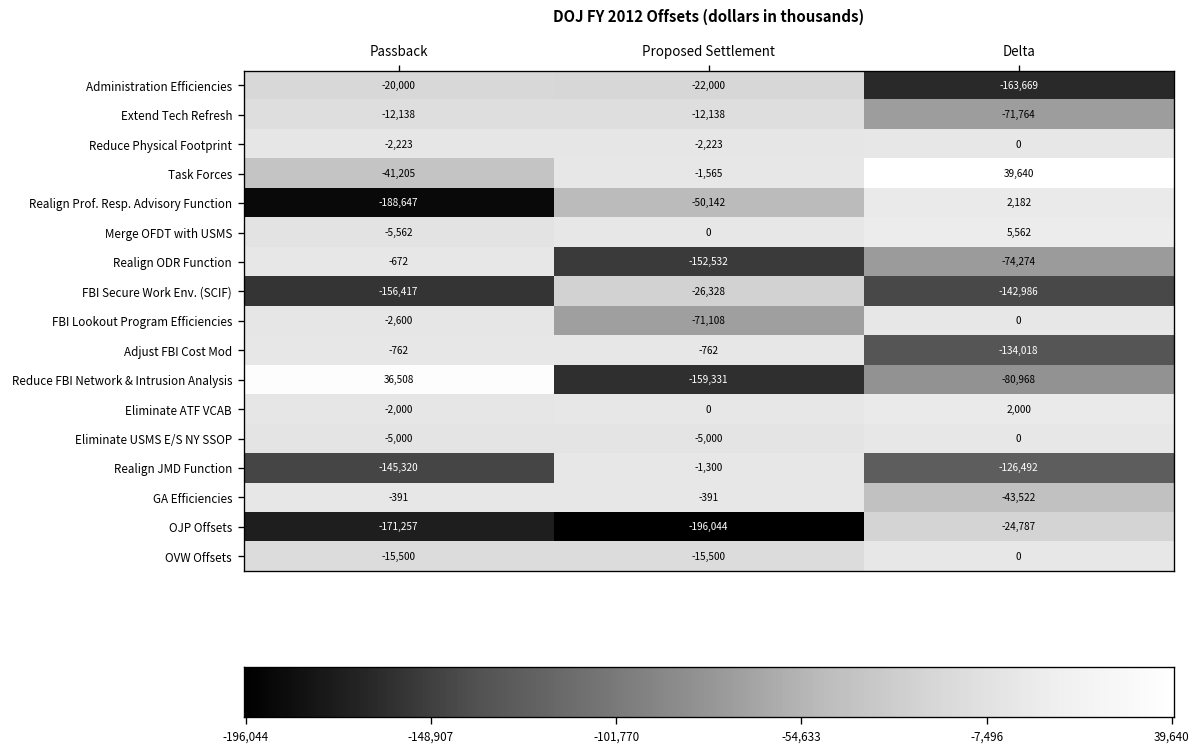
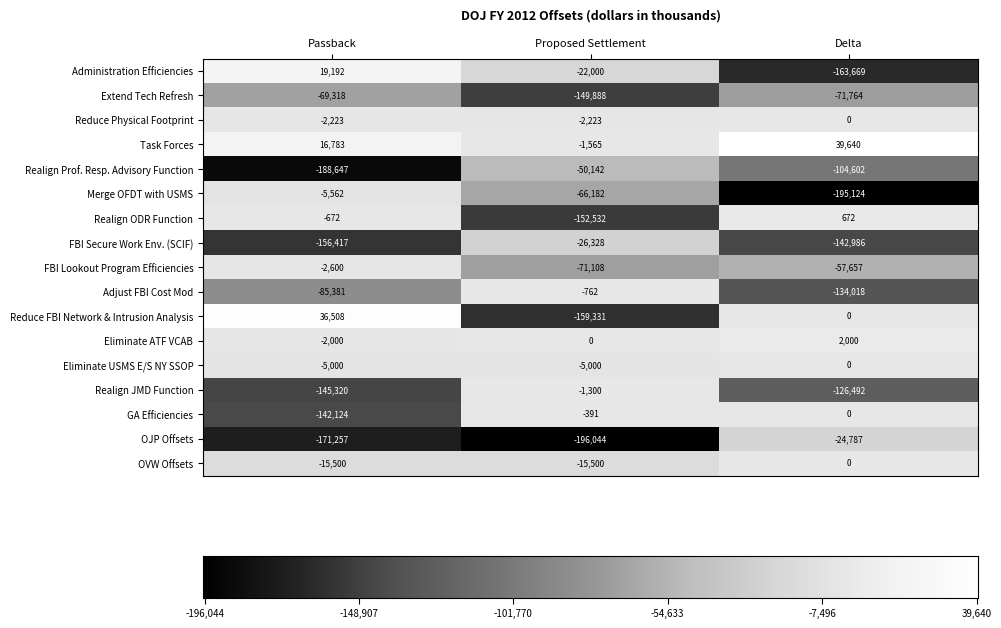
  {
    "Administration Efficiencies": {
-     "Passback": "-20,000",
+     "Passback": "19,192",
      "Proposed Settlement": "-22,000",
      "Delta": "-163,669"
    },
    "Extend Tech Refresh": {
-     "Passback": "-12,138",
-     "Proposed Settlement": "-12,138",
+     "Passback": "-69,318",
+     "Proposed Settlement": "-149,888",
      "Delta": "-71,764"
    },
    "Reduce Physical Footprint": {
      "Passback": "-2,223",
      "Proposed Settlement": "-2,223",
      "Delta": "0"
    },
    "Task Forces": {
-     "Passback": "-41,205",
+     "Passback": "16,783",
      "Proposed Settlement": "-1,565",
      "Delta": "39,640"
    },
    "Realign Prof. Resp. Advisory Function": {
      "Passback": "-188,647",
      "Proposed Settlement": "-50,142",
-     "Delta": "2,182"
+     "Delta": "-104,602"
    },
    "Merge OFDT with USMS": {
      "Passback": "-5,562",
-     "Proposed Settlement": "0",
-     "Delta": "5,562"
+     "Proposed Settlement": "-66,182",
+     "Delta": "-195,124"
    },
    "Realign ODR Function": {
      "Passback": "-672",
      "Proposed Settlement": "-152,532",
-     "Delta": "-74,274"
+     "Delta": "672"
    },
    "FBI Secure Work Env. (SCIF)": {
      "Passback": "-156,417",
      "Proposed Settlement": "-26,328",
      "Delta": "-142,986"
    },
    "FBI Lookout Program Efficiencies": {
      "Passback": "-2,600",
      "Proposed Settlement": "-71,108",
-     "Delta": "0"
+     "Delta": "-57,657"
    },
    "Adjust FBI Cost Mod": {
-     "Passback": "-762",
+     "Passback": "-85,381",
      "Proposed Settlement": "-762",
      "Delta": "-134,018"
    },
    "Reduce FBI Network & Intrusion Analysis": {
      "Passback": "36,508",
      "Proposed Settlement": "-159,331",
-     "Delta": "-80,968"
+     "Delta": "0"
    },
    "Eliminate ATF VCAB": {
      "Passback": "-2,000",
      "Proposed Settlement": "0",
      "Delta": "2,000"
    },
    "Eliminate USMS E/S NY SSOP": {
      "Passback": "-5,000",
      "Proposed Settlement": "-5,000",
      "Delta": "0"
    },
    "Realign JMD Function": {
      "Passback": "-145,320",
      "Proposed Settlement": "-1,300",
      "Delta": "-126,492"
    },
    "GA Efficiencies": {
-     "Passback": "-391",
+     "Passback": "-142,124",
      "Proposed Settlement": "-391",
-     "Delta": "-43,522"
+     "Delta": "0"
    },
    "OJP Offsets": {
      "Passback": "-171,257",
      "Proposed Settlement": "-196,044",
      "Delta": "-24,787"
    },
    "OVW Offsets": {
      "Passback": "-15,500",
      "Proposed Settlement": "-15,500",
      "Delta": "0"
    }
  }
